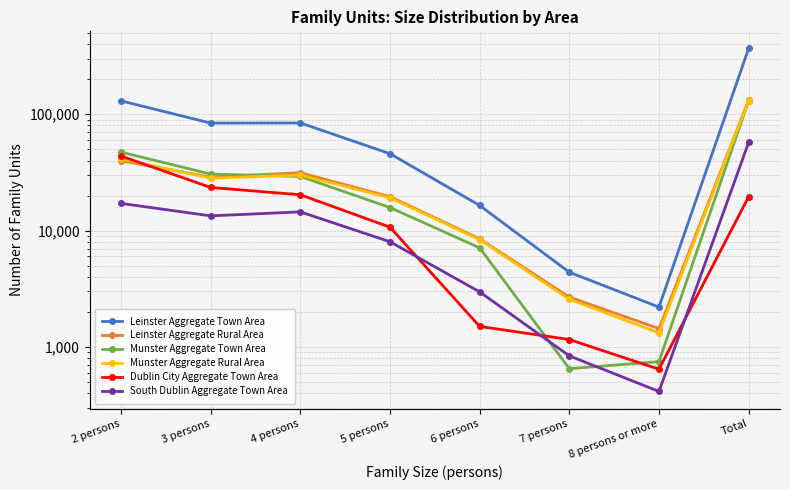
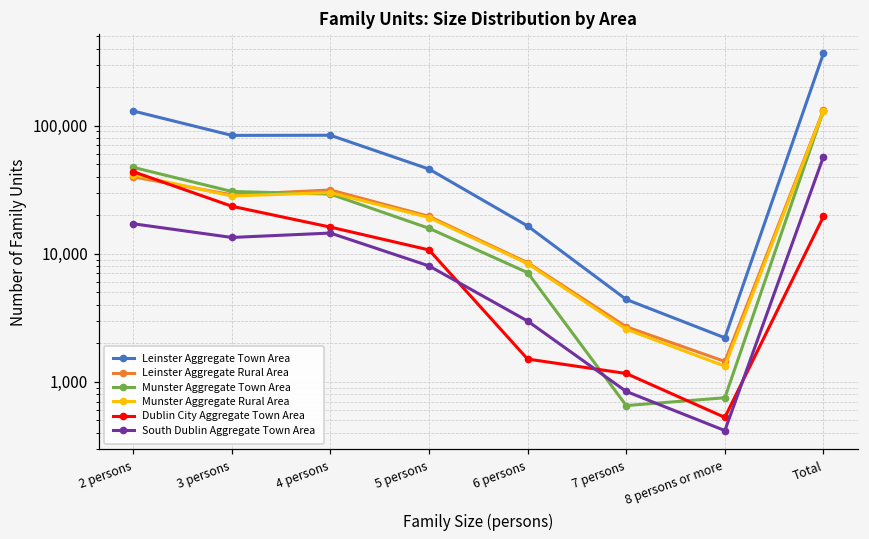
  {
    "Leinster Aggregate Town Area": {
      "2 persons": "130,000",
      "3 persons": "80,000",
      "4 persons": "80,000",
      "5 persons": "46,000",
      "6 persons": "16,000",
      "7 persons": "4,400",
      "8 persons or more": "2,200",
      "Total": "370,000"
    },
    "Leinster Aggregate Rural Area": {
      "8 persons or more": "1,400"
    },
    "Munster Aggregate Town Area": {
      "2 persons": "47,000",
      "3 persons": "31,000",
      "5 persons": "16,000",
      "6 persons": "7,000",
      "7 persons": "700",
      "8 persons or more": "700"
    },
    "Munster Aggregate Rural Area": {
      "8 persons or more": "1,300"
    },
    "Dublin City Aggregate Town Area": {
      "2 persons": "44,000",
      "3 persons": "23,000",
-     "4 persons": "20,000",
+     "4 persons": "16,000",
      "5 persons": "11,000",
      "6 persons": "1,500",
      "7 persons": "1,200",
-     "8 persons or more": "600",
+     "8 persons or more": "500",
      "Total": "20,000"
    },
    "South Dublin Aggregate Town Area": {
      "2 persons": "17,000",
      "3 persons": "13,000",
      "4 persons": "14,000",
      "5 persons": "8,000",
      "6 persons": "3,000",
      "7 persons": "800",
      "8 persons or more": "420",
      "Total": "60,000"
    }
  }
